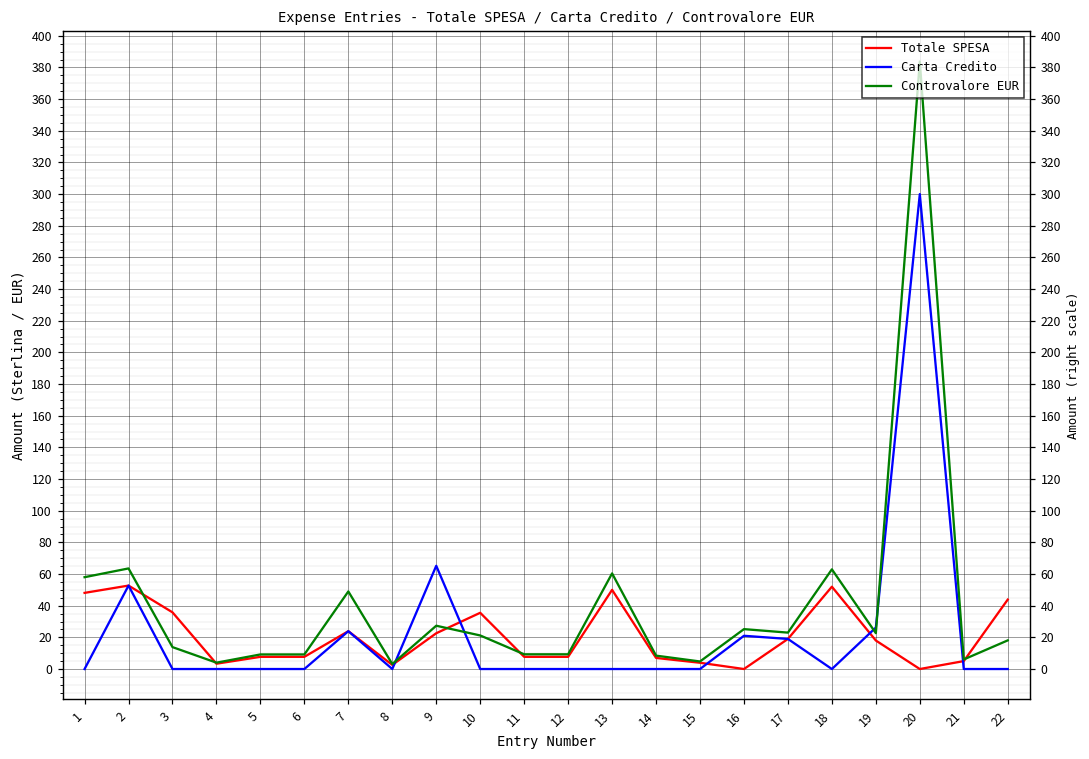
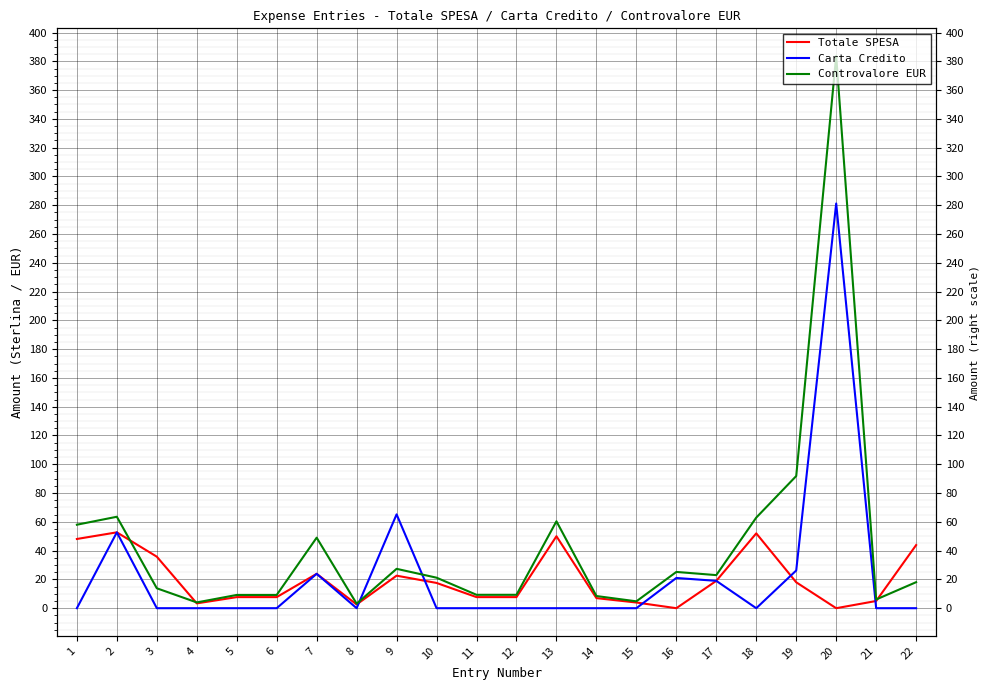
  {
    "Totale SPESA": {
      "1": 48,
      "3": 36,
      "9": 23,
-     "10": 36,
+     "10": 18,
      "13": 50,
      "16": 0,
      "18": 52,
      "19": 18,
      "20": 0,
      "22": 44
    },
    "Carta Credito": {
      "1": 0,
      "3": 0,
      "4": 0,
      "5": 0,
      "6": 0,
      "8": 0,
      "9": 65,
      "10": 0,
      "11": 0,
      "12": 0,
      "13": 0,
      "14": 0,
      "15": 0,
      "16": 21,
      "18": 0,
      "19": 26,
-     "20": 300,
+     "20": 281,
      "21": 0,
      "22": 0
    },
    "Controvalore EUR": {
      "1": 58,
      "2": 64,
      "3": 14,
      "7": 49,
      "9": 27,
      "10": 21,
      "13": 60,
      "16": 25,
      "17": 23,
      "18": 63,
-     "19": 23,
+     "19": 92,
      "22": 18
    }
  }
